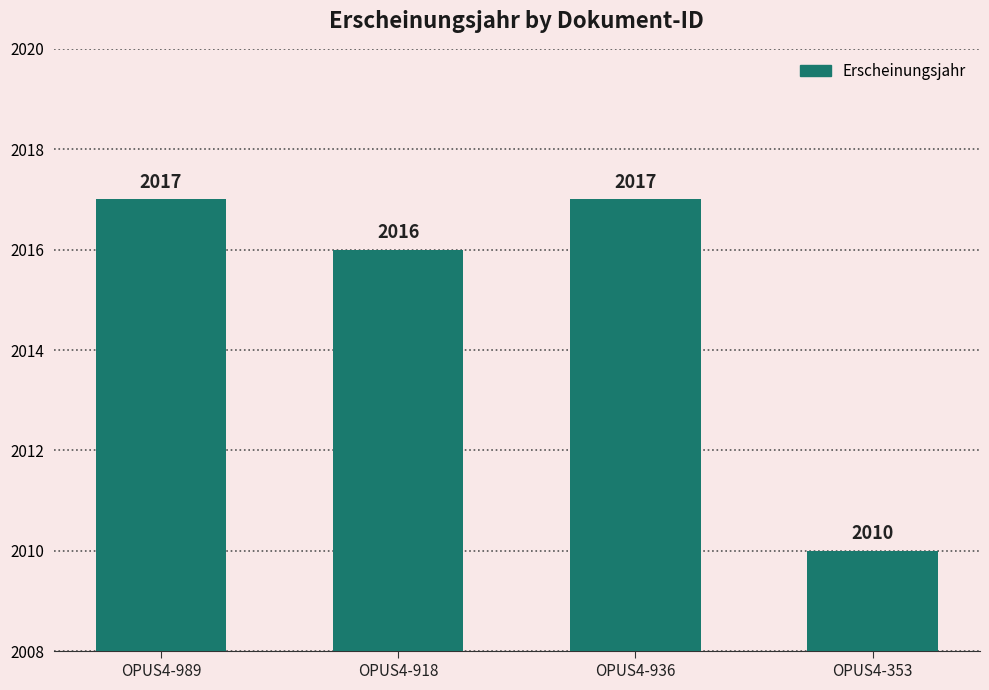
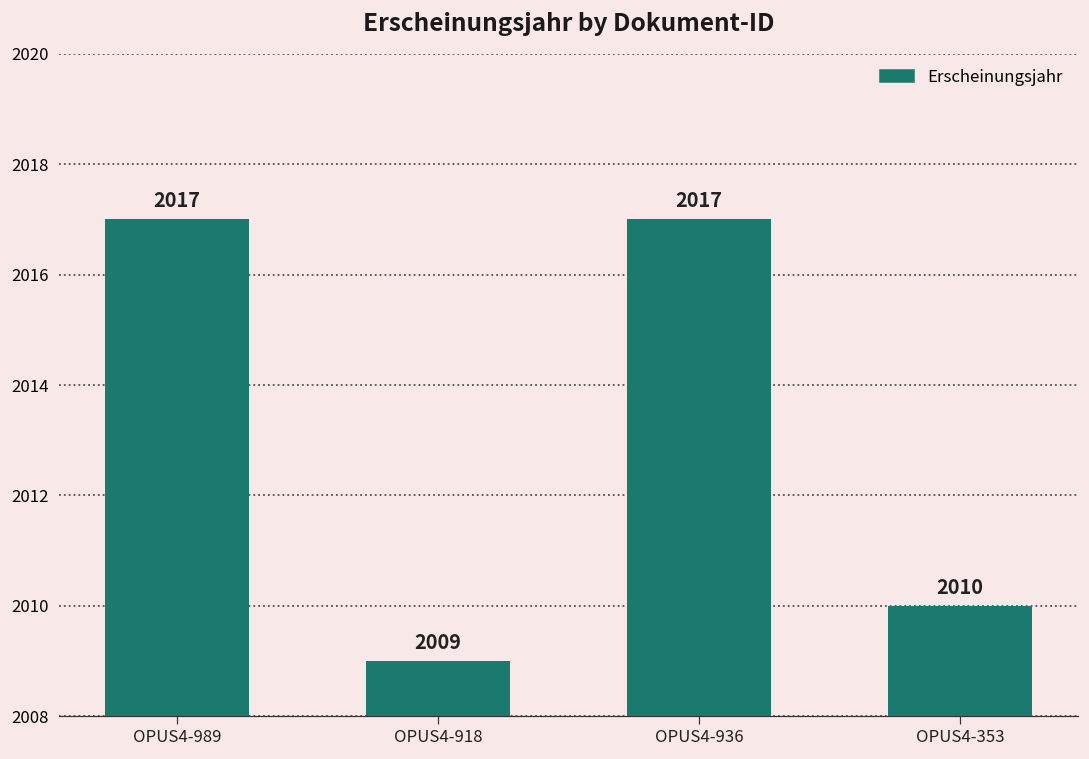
  {
    "OPUS4-989": 2017,
-   "OPUS4-918": 2016,
+   "OPUS4-918": 2009,
    "OPUS4-936": 2017,
    "OPUS4-353": 2010
  }
